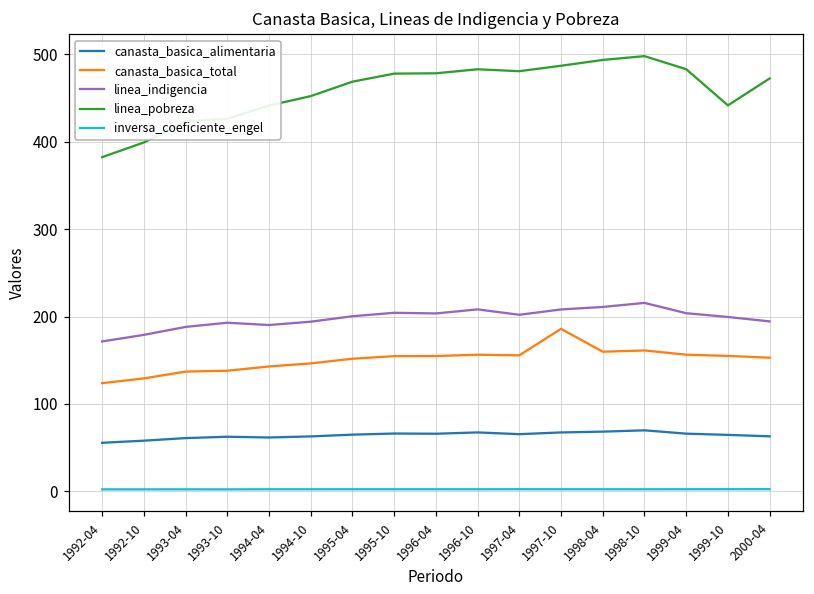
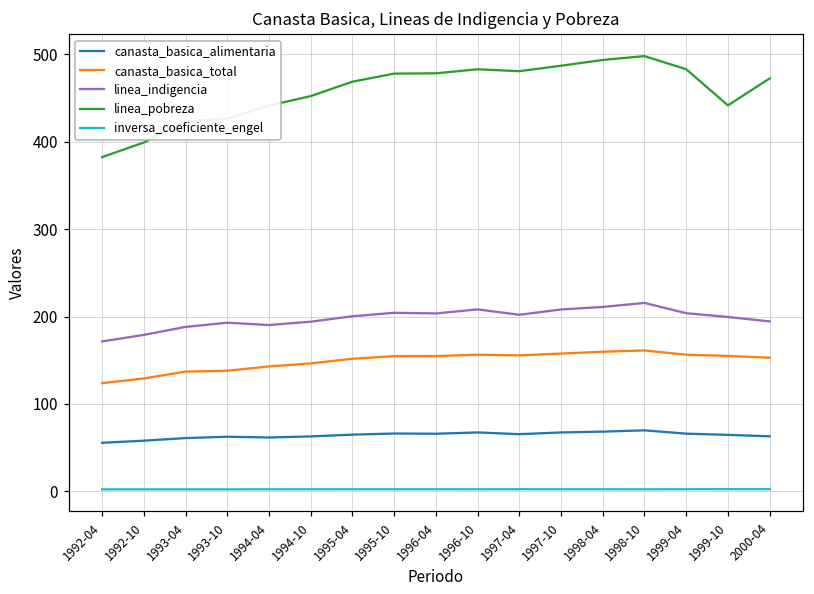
  {
    "canasta_basica_alimentaria": {
      "1992-04": 60,
      "1992-10": 60,
      "1993-04": 60,
      "1993-10": 60,
      "1994-04": 60,
      "1994-10": 60,
      "1995-04": 60,
      "1995-10": 70,
      "1996-04": 70,
      "1996-10": 70,
      "1997-04": 70,
      "1997-10": 70,
      "1998-04": 70,
      "1998-10": 70,
      "1999-04": 70,
      "1999-10": 60,
      "2000-04": 60
    },
    "canasta_basica_total": {
      "1992-04": 120,
      "1992-10": 130,
      "1993-04": 140,
      "1993-10": 140,
      "1994-04": 140,
      "1994-10": 150,
      "1995-04": 150,
      "1995-10": 150,
      "1996-04": 150,
      "1996-10": 160,
      "1997-04": 160,
-     "1997-10": 190,
+     "1997-10": 160,
      "1998-04": 160,
      "1998-10": 160,
      "1999-04": 160,
      "1999-10": 150,
      "2000-04": 150
    },
    "linea_indigencia": {
      "1992-04": 170,
      "1992-10": 180,
      "1993-04": 190,
      "1993-10": 190,
      "1994-04": 190,
      "1994-10": 190,
      "1995-04": 200,
      "1995-10": 200,
      "1996-04": 200,
      "1996-10": 210,
      "1997-04": 200,
      "1997-10": 210,
      "1998-04": 210,
      "1998-10": 220,
      "1999-04": 200,
      "1999-10": 200,
      "2000-04": 190
    },
    "linea_pobreza": {
      "1992-04": 380,
      "1992-10": 400,
      "1994-10": 450,
      "1995-04": 470,
      "1995-10": 480,
      "1996-04": 480,
      "1996-10": 480,
      "1997-04": 480,
      "1997-10": 490,
      "1998-04": 490,
      "1998-10": 500,
      "1999-04": 480,
      "1999-10": 440,
      "2000-04": 470
    },
    "inversa_coeficiente_engel": {
      "1992-04": 0,
      "1992-10": 0,
      "1993-04": 0,
      "1993-10": 0,
      "1994-04": 0,
      "1994-10": 0,
      "1995-04": 0,
      "1995-10": 0,
      "1996-04": 0,
      "1996-10": 0,
      "1997-04": 0,
      "1997-10": 0,
      "1998-04": 0,
      "1998-10": 0,
      "1999-04": 0,
      "1999-10": 0,
      "2000-04": 0
    }
  }
